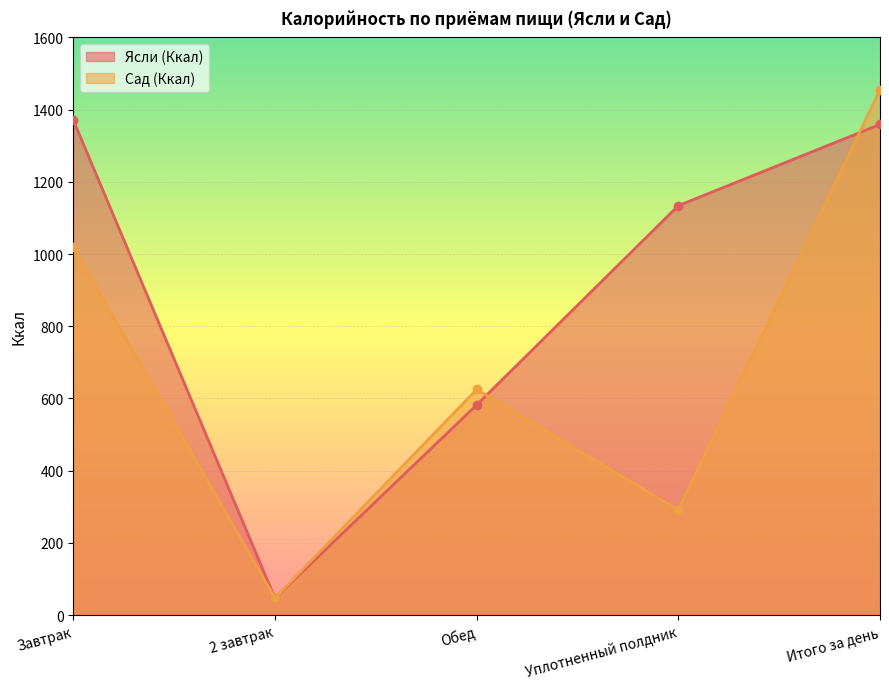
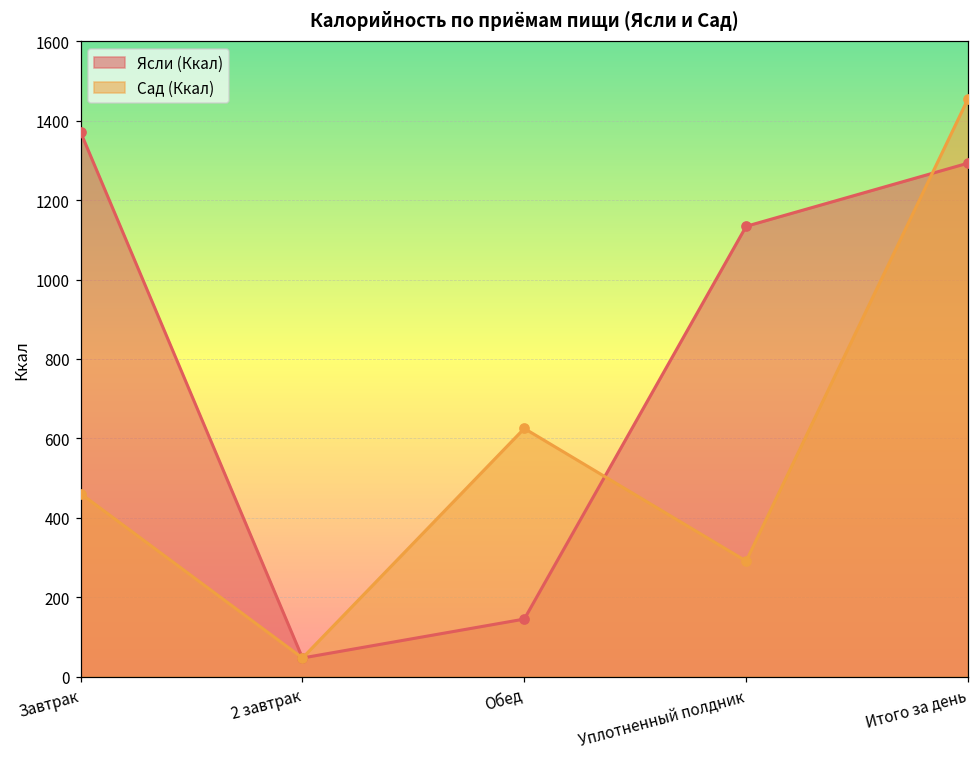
  {
    "Ясли (Ккал)": {
      "Завтрак": 1370,
-     "Обед": 580,
+     "Обед": 150,
      "Уплотненный полдник": 1130,
-     "Итого за день": 1360
+     "Итого за день": 1290
    },
    "Сад (Ккал)": {
-     "Завтрак": 1020,
+     "Завтрак": 460,
      "Обед": 630,
      "Уплотненный полдник": 290,
      "Итого за день": 1460
    }
  }
